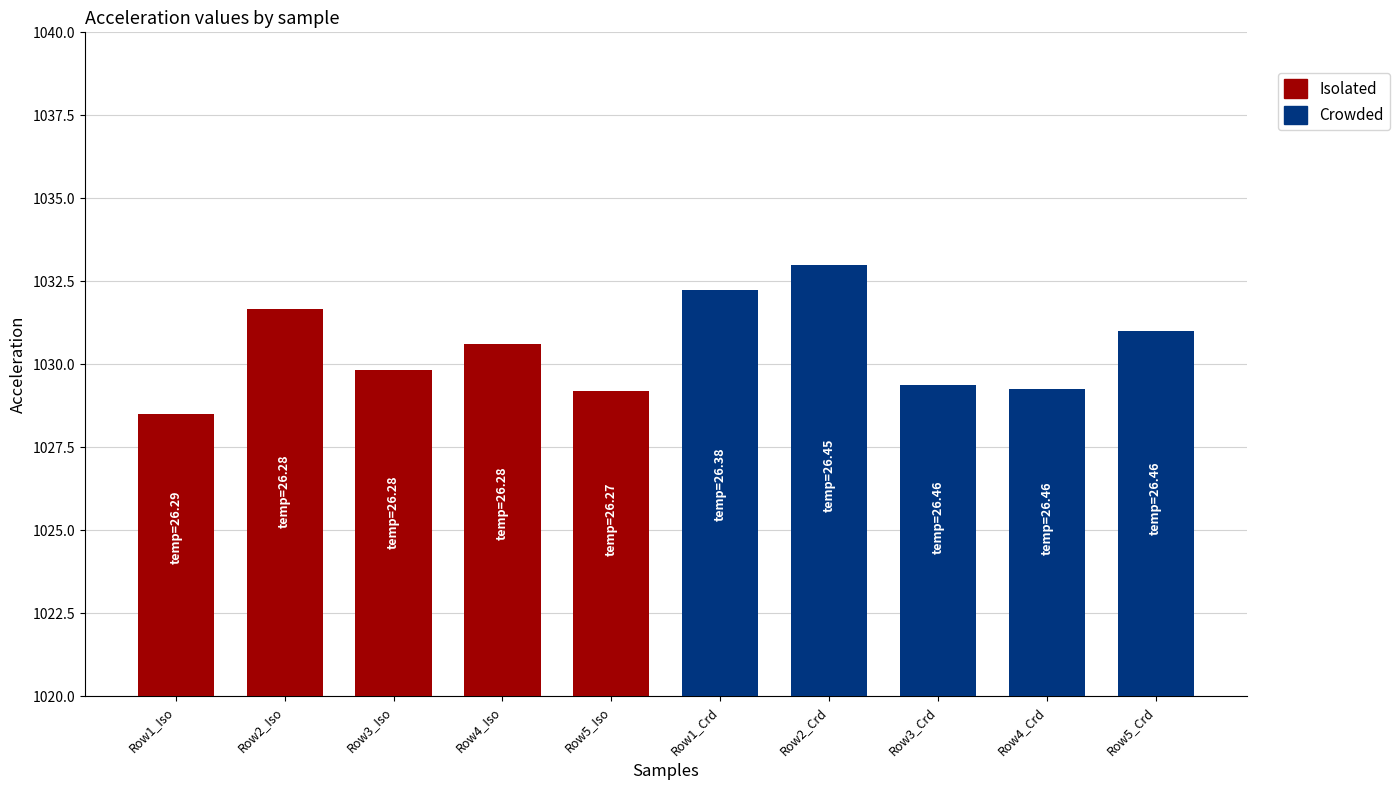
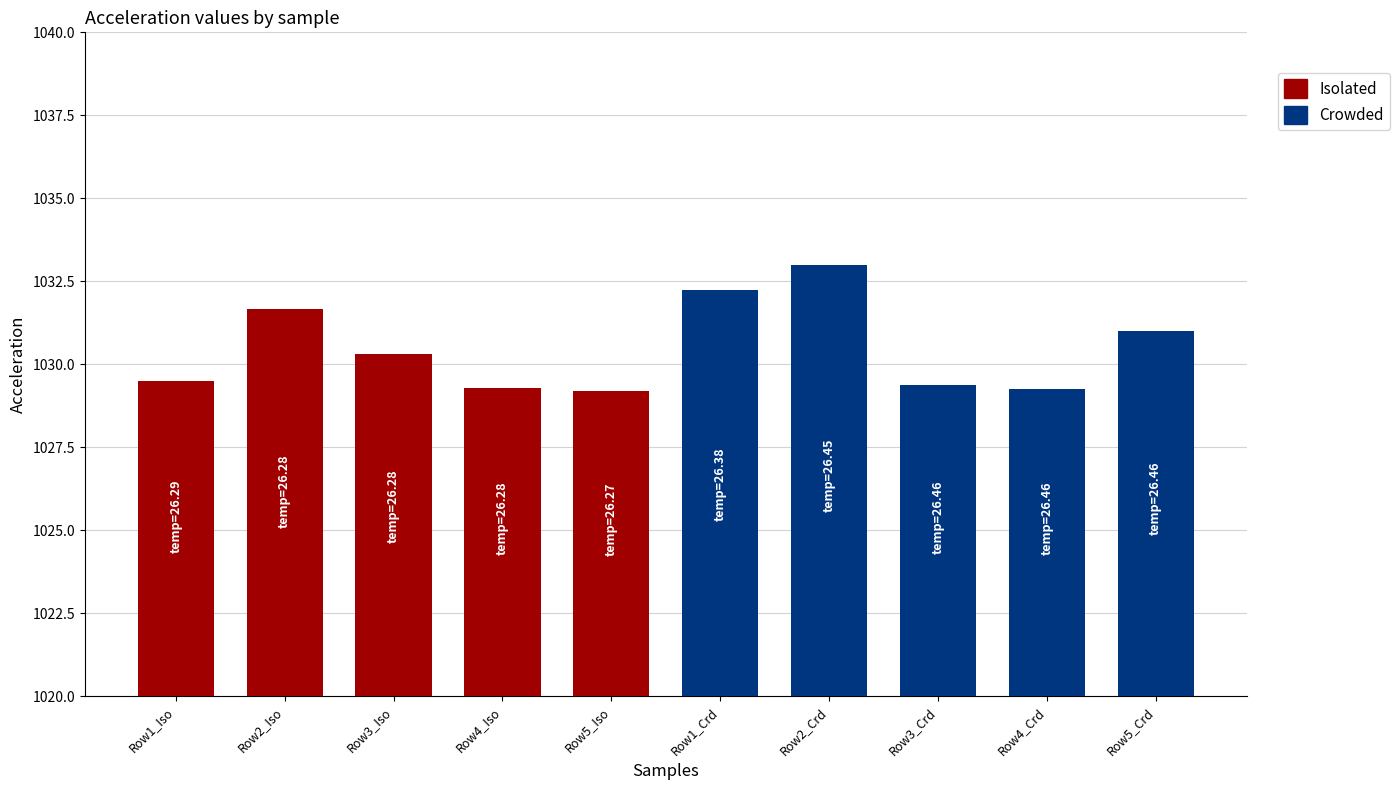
  {
    "Isolated": {
-     "Row1_Iso": 1028.5,
-     "Row3_Iso": 1029.8,
-     "Row4_Iso": 1030.6
+     "Row1_Iso": 1029.5,
+     "Row3_Iso": 1030.3,
+     "Row4_Iso": 1029.3
    }
  }
